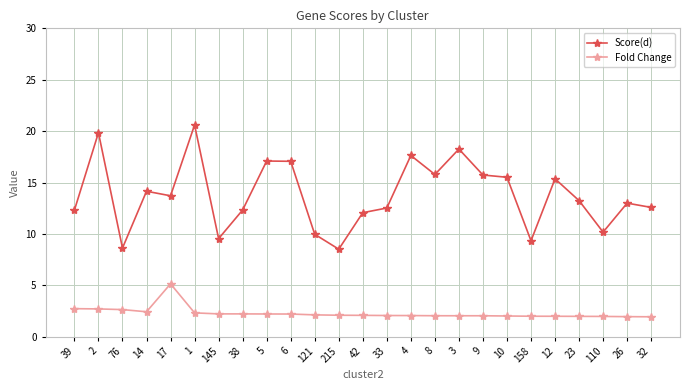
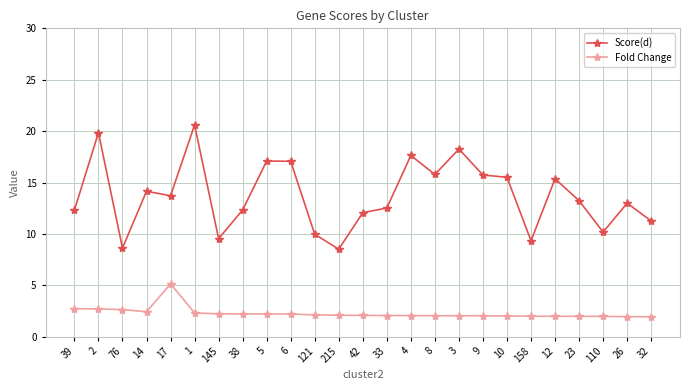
  {
    "Score(d)": {
      "39": 12.3,
      "2": 19.8,
      "76": 8.6,
      "14": 14.2,
      "17": 13.7,
      "1": 20.6,
      "145": 9.5,
      "38": 12.3,
      "5": 17.1,
      "6": 17.1,
      "121": 10.0,
      "215": 8.5,
      "42": 12.1,
      "33": 12.5,
      "4": 17.6,
      "8": 15.8,
      "3": 18.3,
      "9": 15.7,
      "10": 15.5,
      "158": 9.3,
      "12": 15.4,
      "23": 13.2,
      "110": 10.2,
      "26": 13.0,
-     "32": 12.6
+     "32": 11.3
    },
    "Fold Change": {
      "39": 2.7,
      "2": 2.7,
      "76": 2.6,
      "14": 2.4,
      "17": 5.1,
      "1": 2.3,
      "145": 2.2,
      "38": 2.2,
      "5": 2.2,
      "6": 2.2,
      "121": 2.1,
      "215": 2.1,
      "42": 2.1,
      "33": 2.1,
      "4": 2.1,
      "8": 2.0,
      "3": 2.0,
      "9": 2.0,
      "10": 2.0,
      "158": 2.0,
      "12": 2.0,
      "23": 2.0,
      "110": 2.0,
      "26": 1.9,
      "32": 1.9
    }
  }
